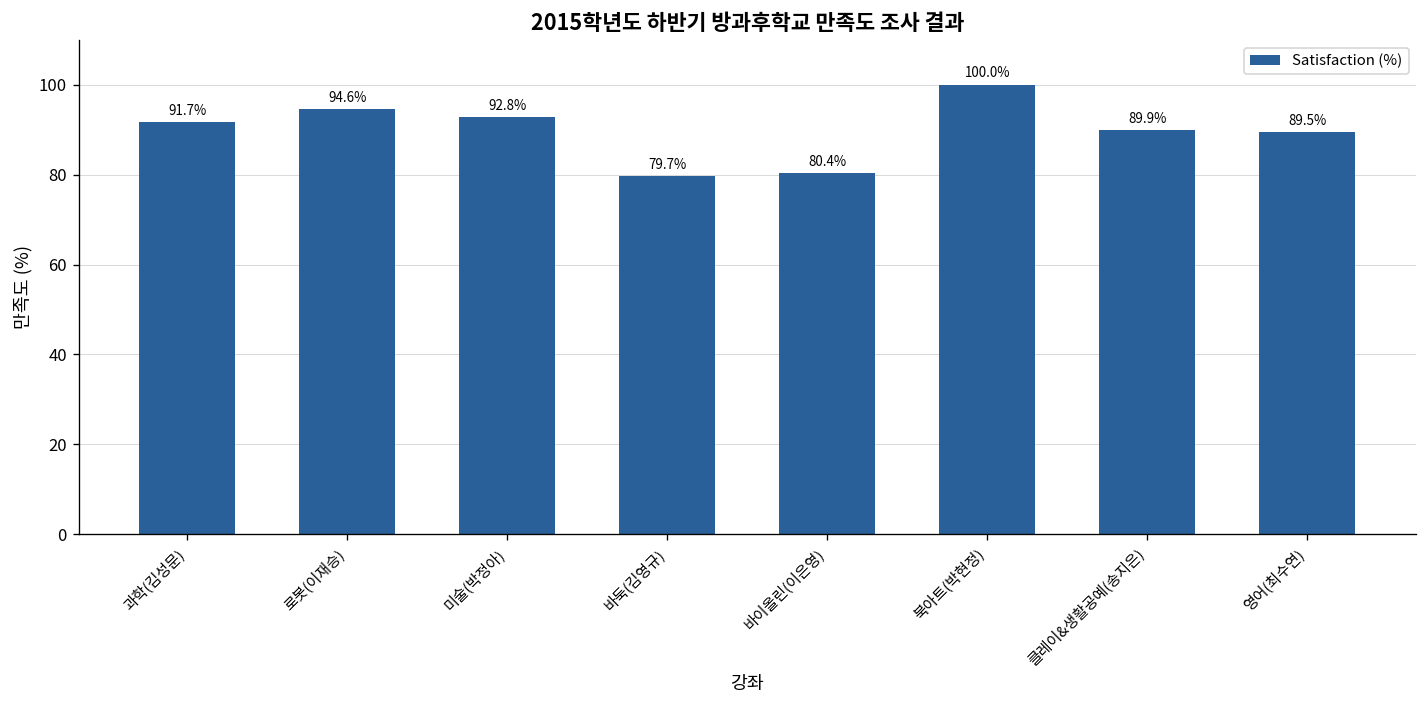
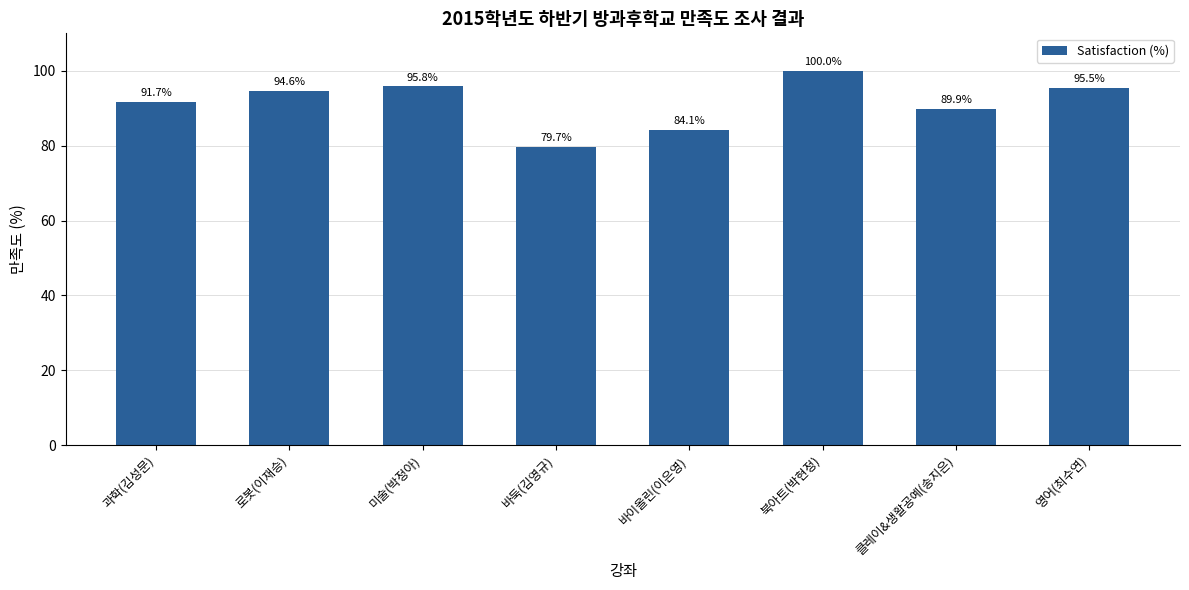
  {
    "과학(김성문)": "91.7%",
    "로봇(이재승)": "94.6%",
-   "미술(박정아)": "92.8%",
+   "미술(박정아)": "95.8%",
    "바둑(김영규)": "79.7%",
-   "바이올린(이은영)": "80.4%",
+   "바이올린(이은영)": "84.1%",
    "북아트(박현정)": "100.0%",
    "클레이&생활공예(송지은)": "89.9%",
-   "영어(최수연)": "89.5%"
+   "영어(최수연)": "95.5%"
  }
